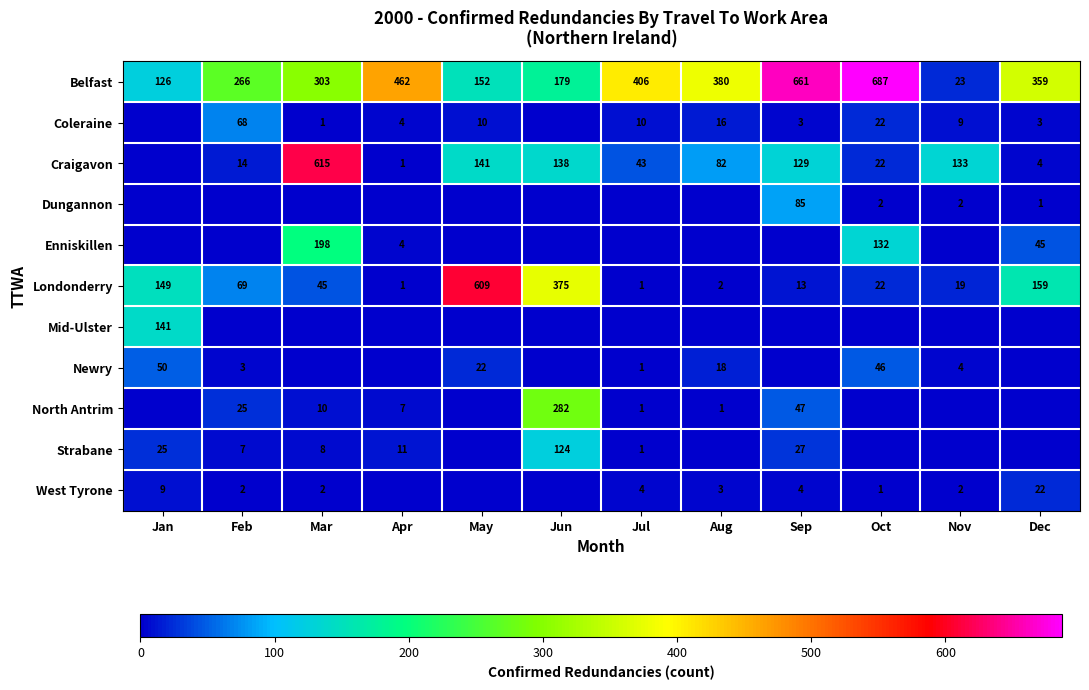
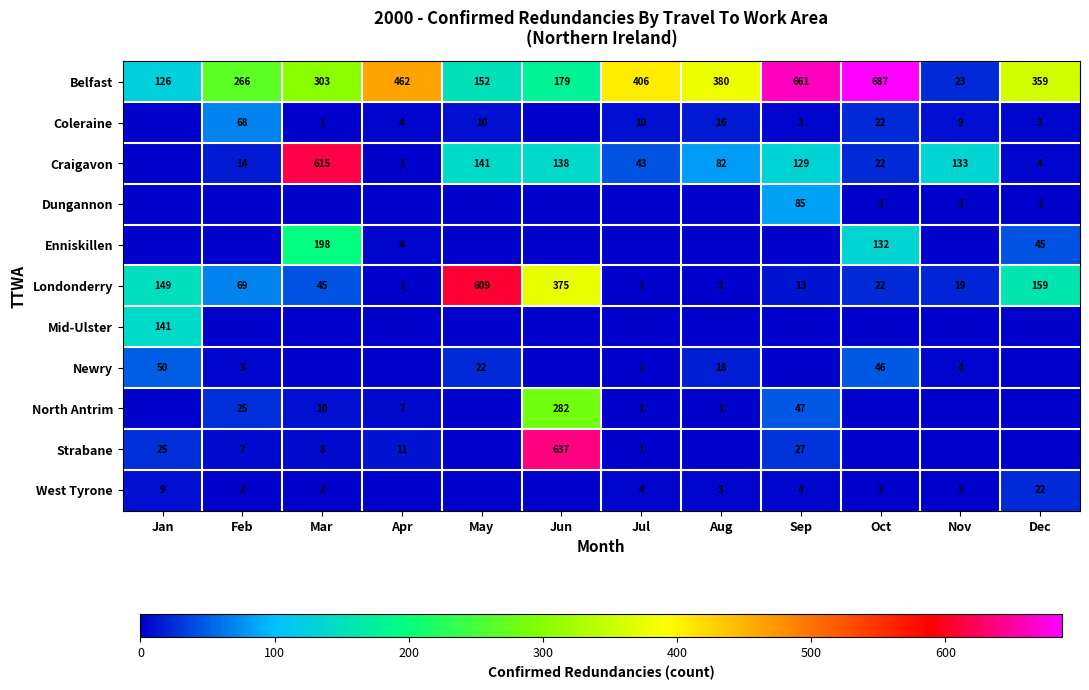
  {
    "Belfast": {
      "Jan": 126,
      "Feb": 266,
      "Mar": 303,
      "Apr": 462,
      "May": 152,
      "Jun": 179,
      "Jul": 406,
      "Aug": 380,
      "Sep": 661,
      "Oct": 687,
      "Nov": 23,
      "Dec": 359
    },
    "Coleraine": {
      "Feb": 68,
      "Mar": 1,
      "Apr": 4,
      "May": 10,
      "Jul": 10,
      "Aug": 16,
      "Sep": 3,
      "Oct": 22,
      "Nov": 9,
      "Dec": 3
    },
    "Craigavon": {
      "Feb": 14,
      "Mar": 615,
      "Apr": 1,
      "May": 141,
      "Jun": 138,
      "Jul": 43,
      "Aug": 82,
      "Sep": 129,
      "Oct": 22,
      "Nov": 133,
      "Dec": 4
    },
    "Dungannon": {
      "Sep": 85,
      "Oct": 2,
      "Nov": 2,
      "Dec": 1
    },
    "Enniskillen": {
      "Mar": 198,
      "Apr": 4,
      "Oct": 132,
      "Dec": 45
    },
    "Londonderry": {
      "Jan": 149,
      "Feb": 69,
      "Mar": 45,
      "Apr": 1,
      "May": 609,
      "Jun": 375,
      "Jul": 1,
      "Aug": 2,
      "Sep": 13,
      "Oct": 22,
      "Nov": 19,
      "Dec": 159
    },
    "Mid-Ulster": {
      "Jan": 141
    },
    "Newry": {
      "Jan": 50,
      "Feb": 3,
      "May": 22,
      "Jul": 1,
      "Aug": 18,
      "Oct": 46,
      "Nov": 4
    },
    "North Antrim": {
      "Feb": 25,
      "Mar": 10,
      "Apr": 7,
      "Jun": 282,
      "Jul": 1,
      "Aug": 1,
      "Sep": 47
    },
    "Strabane": {
      "Jan": 25,
      "Feb": 7,
      "Mar": 8,
      "Apr": 11,
-     "Jun": 124,
+     "Jun": 637,
      "Jul": 1,
      "Sep": 27
    },
    "West Tyrone": {
      "Jan": 9,
      "Feb": 2,
      "Mar": 2,
      "Jul": 4,
      "Aug": 3,
      "Sep": 4,
      "Oct": 1,
      "Nov": 2,
      "Dec": 22
    }
  }
